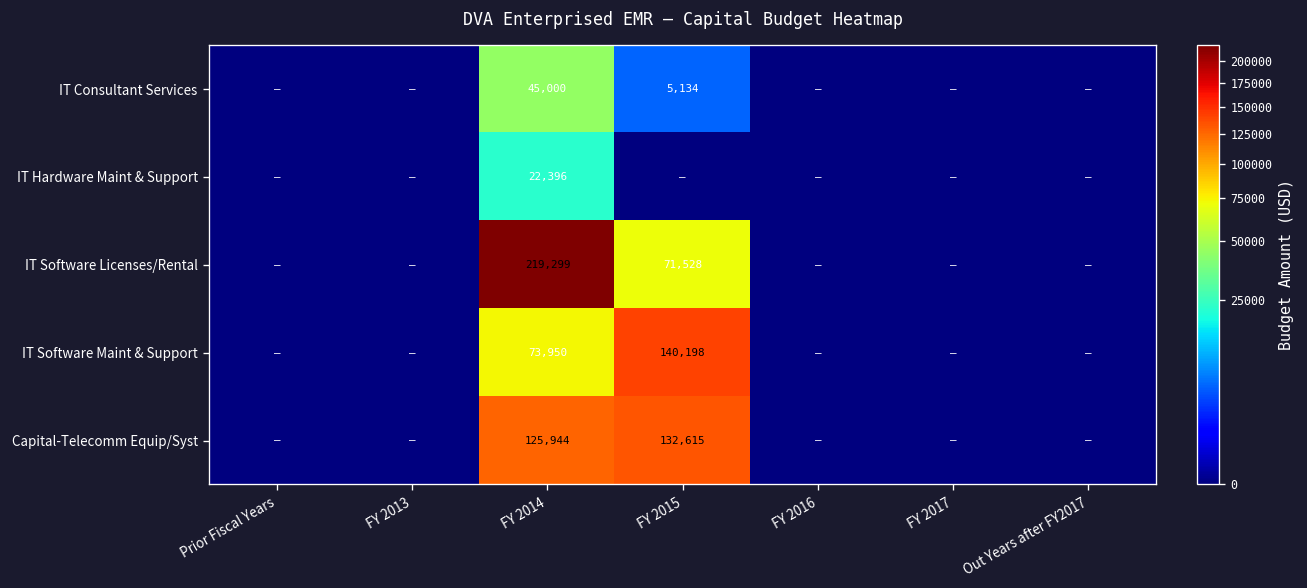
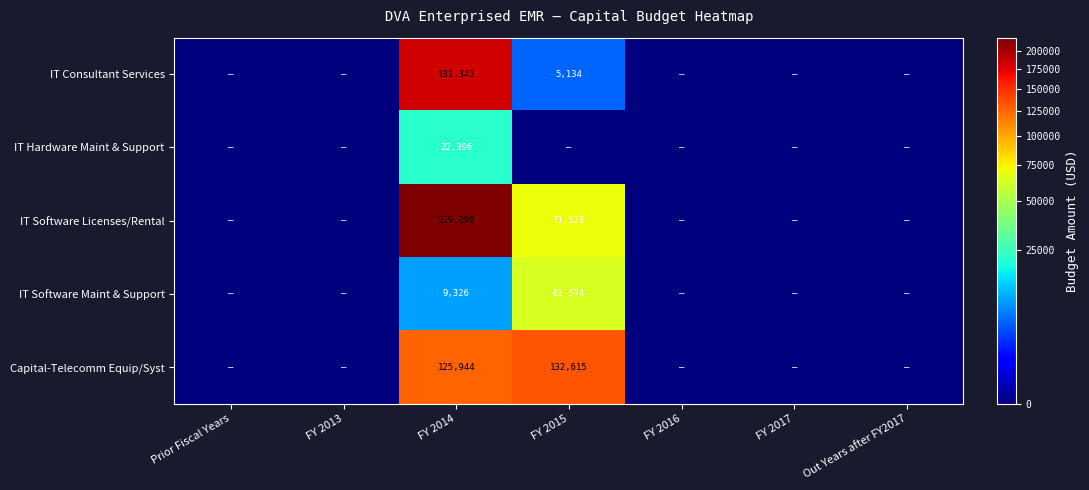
  {
    "IT Consultant Services": {
-     "FY 2014": "45,000",
+     "FY 2014": "181,343",
      "FY 2015": "5,134"
    },
    "IT Hardware Maint & Support": {
      "FY 2014": "22,396"
    },
    "IT Software Licenses/Rental": {
      "FY 2014": "219,299",
      "FY 2015": "71,528"
    },
    "IT Software Maint & Support": {
-     "FY 2014": "73,950",
-     "FY 2015": "140,198"
+     "FY 2014": "9,326",
+     "FY 2015": "63,574"
    },
    "Capital-Telecomm Equip/Syst": {
      "FY 2014": "125,944",
      "FY 2015": "132,615"
    }
  }
